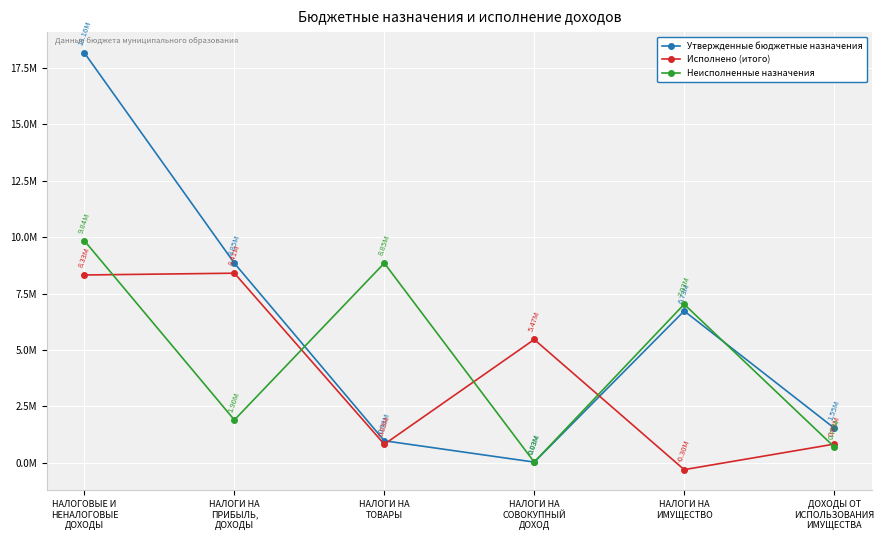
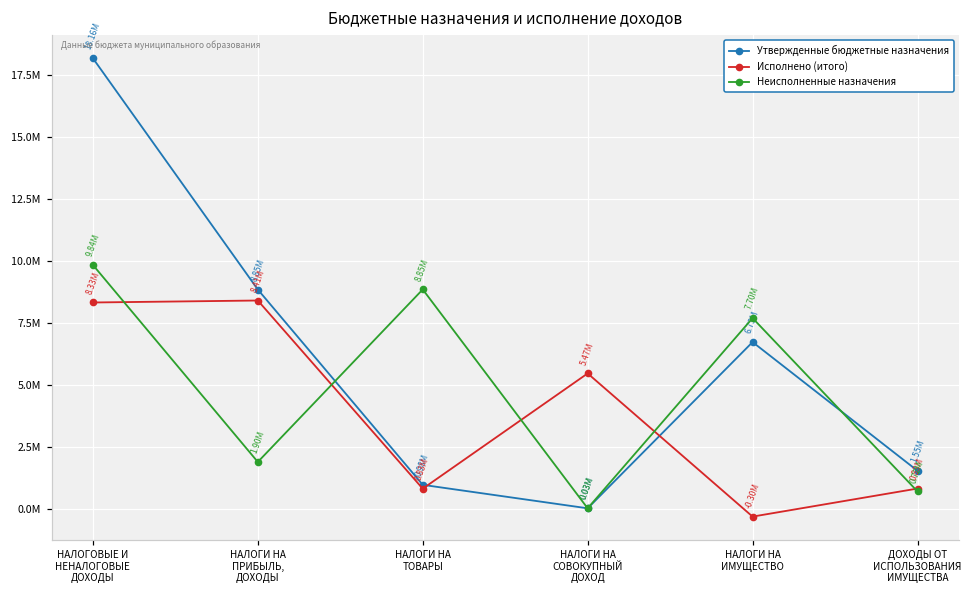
  {
    "Исполнено (итого)": {
      "НАЛОГОВЫЕ И НЕНАЛОГОВЫЕ ДОХОДЫ": "8.33M",
      "НАЛОГИ НА СОВОКУПНЫЙ ДОХОД": "5.47M",
      "НАЛОГИ НА ИМУЩЕСТВО": "-0.30M"
    },
    "Неисполненные назначения": {
      "НАЛОГОВЫЕ И НЕНАЛОГОВЫЕ ДОХОДЫ": "9.84M",
      "НАЛОГИ НА ПРИБЫЛЬ, ДОХОДЫ": "1.90M",
      "НАЛОГИ НА ТОВАРЫ": "8.85M",
-     "НАЛОГИ НА ИМУЩЕСТВО": "7.03M"
+     "НАЛОГИ НА ИМУЩЕСТВО": "7.70M"
    }
  }
